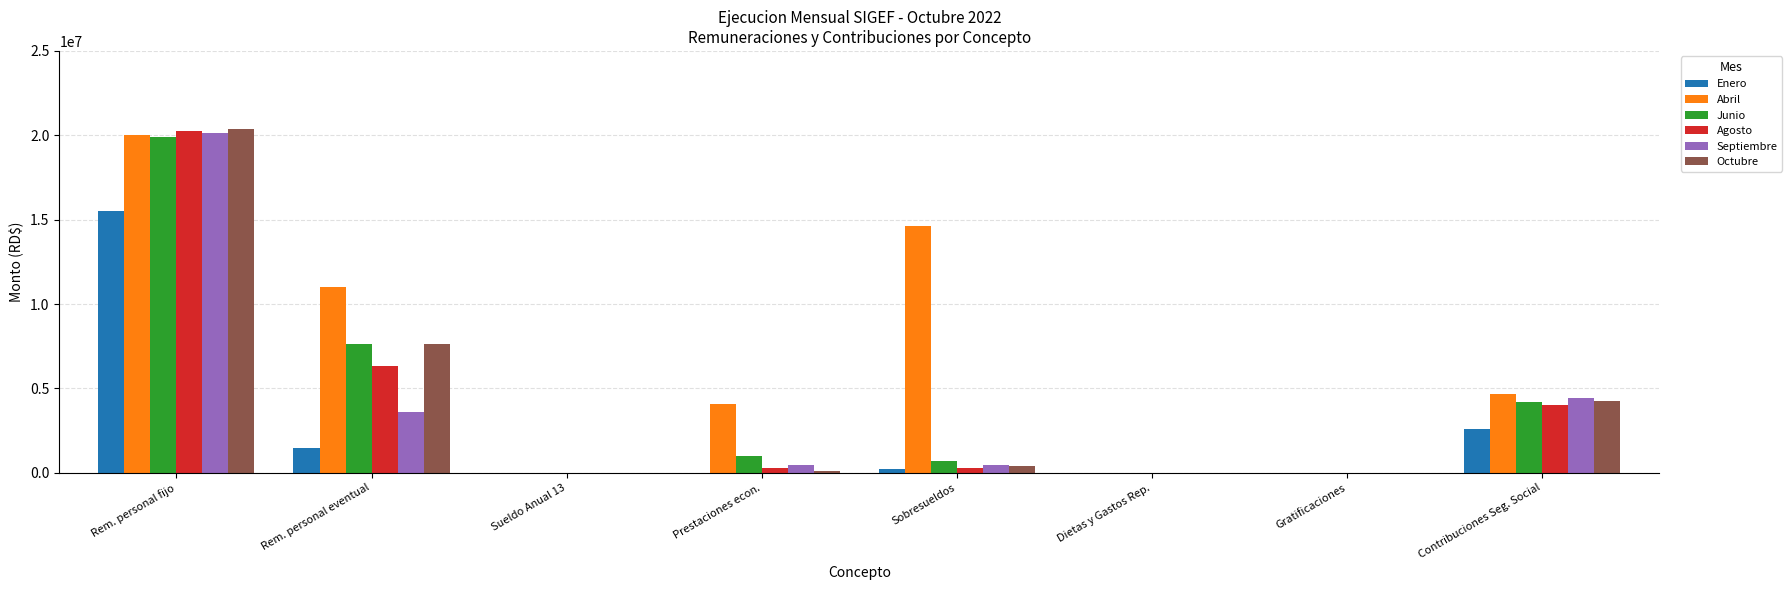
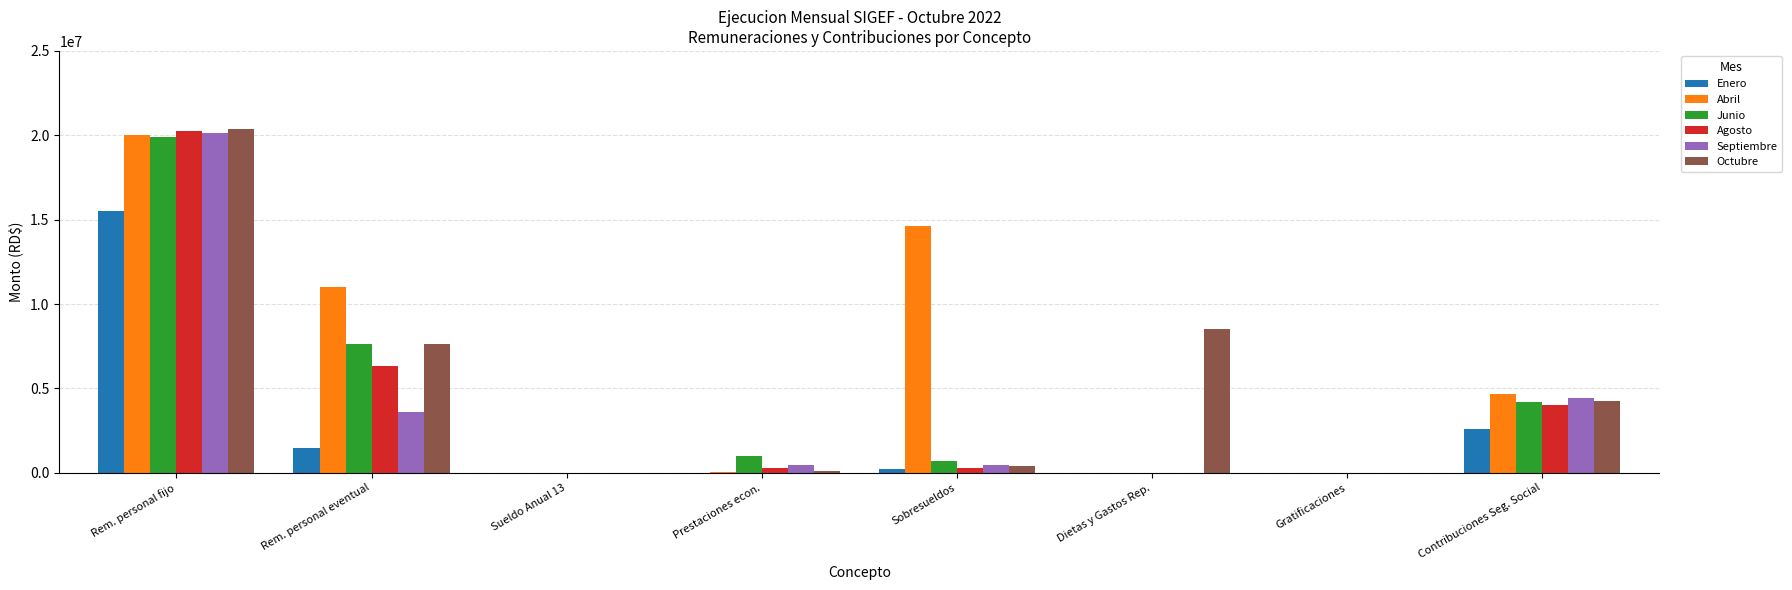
  {
    "Enero": {
      "Rem. personal fijo": 15500000,
      "Rem. personal eventual": 1500000,
      "Sueldo Anual 13": 0,
      "Prestaciones econ.": 0,
      "Sobresueldos": 200000,
      "Dietas y Gastos Rep.": 0,
      "Gratificaciones": 0,
      "Contribuciones Seg. Social": 2600000
    },
    "Abril": {
      "Rem. personal fijo": 20000000,
      "Rem. personal eventual": 11000000,
      "Sueldo Anual 13": 0,
-     "Prestaciones econ.": 4100000,
+     "Prestaciones econ.": 100000,
      "Sobresueldos": 14600000,
      "Dietas y Gastos Rep.": 0,
      "Gratificaciones": 0,
      "Contribuciones Seg. Social": 4600000
    },
    "Junio": {
      "Rem. personal fijo": 19900000,
      "Rem. personal eventual": 7700000,
      "Sueldo Anual 13": 0,
      "Prestaciones econ.": 1000000,
      "Sobresueldos": 700000,
      "Dietas y Gastos Rep.": 0,
      "Gratificaciones": 0,
      "Contribuciones Seg. Social": 4200000
    },
    "Agosto": {
      "Rem. personal fijo": 20200000,
      "Rem. personal eventual": 6400000,
      "Sueldo Anual 13": 0,
      "Prestaciones econ.": 300000,
      "Sobresueldos": 300000,
      "Dietas y Gastos Rep.": 0,
      "Gratificaciones": 0,
      "Contribuciones Seg. Social": 4000000
    },
    "Septiembre": {
      "Rem. personal fijo": 20200000,
      "Rem. personal eventual": 3600000,
      "Sueldo Anual 13": 0,
      "Prestaciones econ.": 400000,
      "Sobresueldos": 400000,
      "Dietas y Gastos Rep.": 0,
      "Gratificaciones": 0,
      "Contribuciones Seg. Social": 4400000
    },
    "Octubre": {
      "Rem. personal fijo": 20400000,
      "Rem. personal eventual": 7600000,
      "Sueldo Anual 13": 0,
      "Sobresueldos": 400000,
-     "Dietas y Gastos Rep.": 0,
+     "Dietas y Gastos Rep.": 8500000,
      "Gratificaciones": 0,
      "Contribuciones Seg. Social": 4300000
    }
  }
